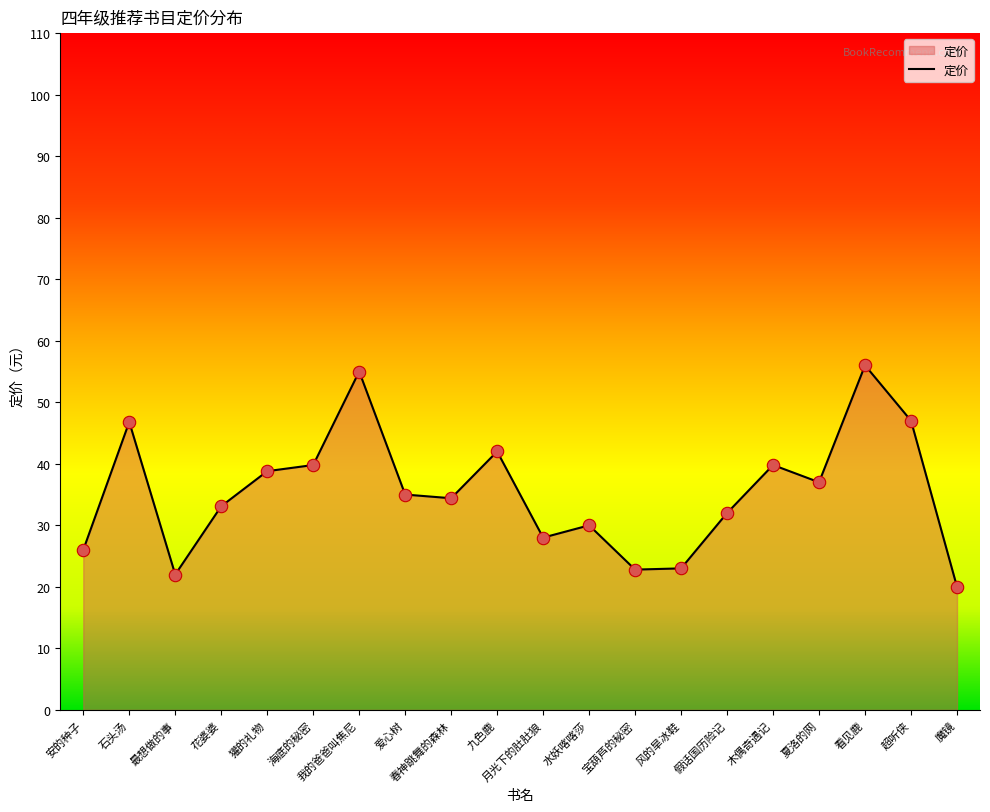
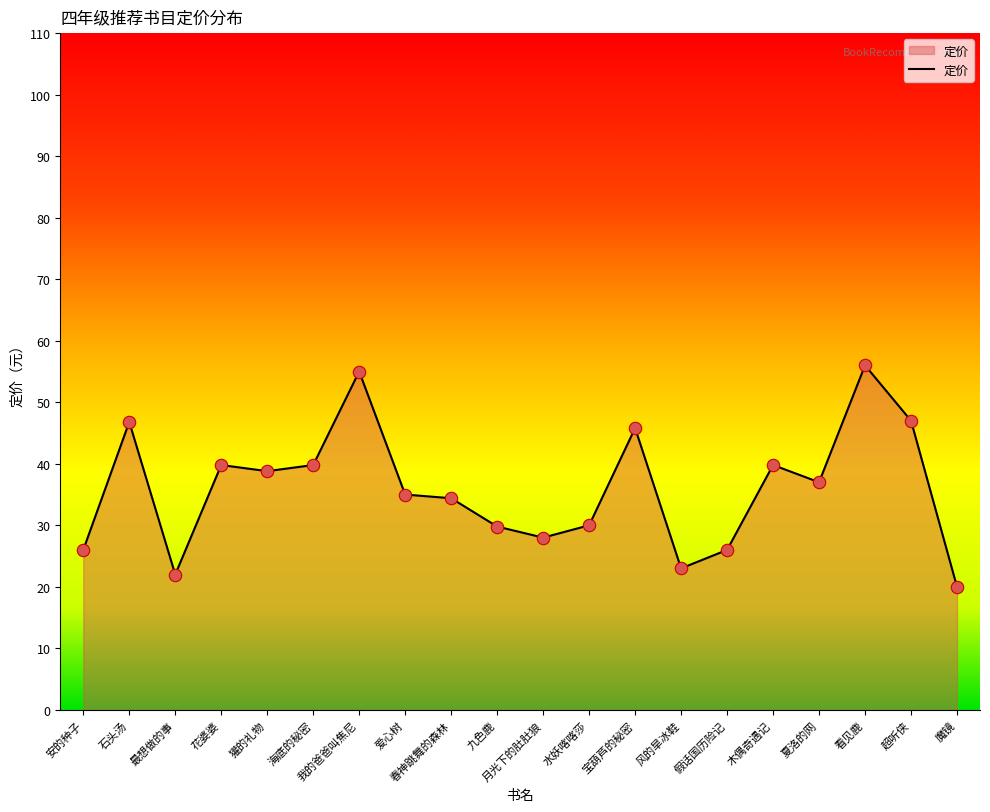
  {
    "安的种子": 26,
    "石头汤": 47,
    "最想做的事": 22,
-   "花婆婆": 33,
+   "花婆婆": 40,
    "獾的礼物": 39,
    "海底的秘密": 40,
    "我的爸爸叫焦尼": 55,
    "爱心树": 35,
    "春神跳舞的森林": 34,
-   "九色鹿": 42,
+   "九色鹿": 30,
    "月光下的肚肚狼": 28,
    "水妖喀喀莎": 30,
-   "宝葫芦的秘密": 23,
+   "宝葫芦的秘密": 46,
    "风的旱冰鞋": 23,
-   "假话国历险记": 32,
+   "假话国历险记": 26,
    "木偶奇遇记": 40,
    "夏洛的网": 37,
    "看见鹿": 56,
    "超听侠": 47,
    "魔镜": 20
  }
